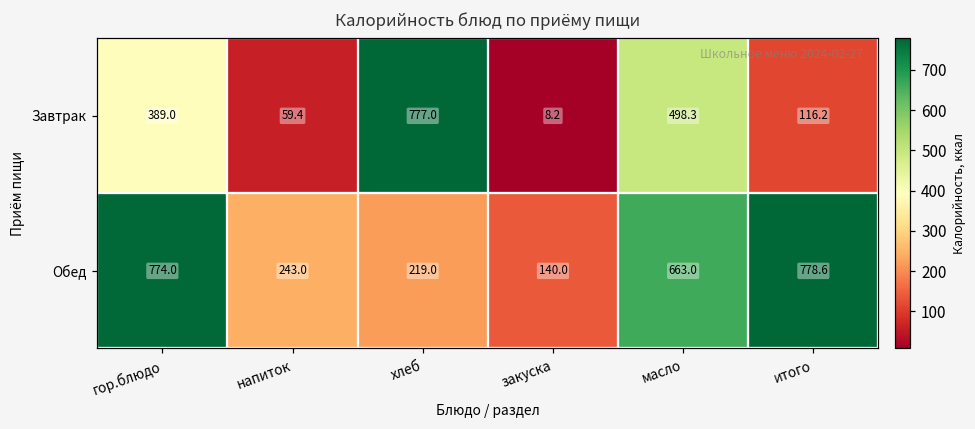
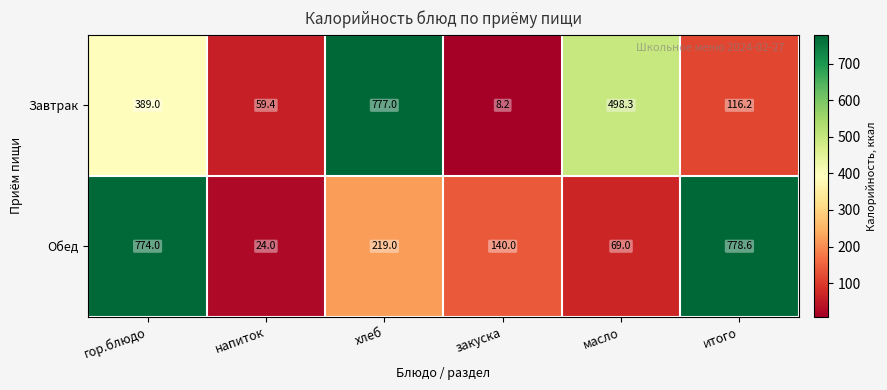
  {
    "Обед": {
-     "напиток": 243.0,
-     "масло": 663.0
+     "напиток": 24.0,
+     "масло": 69.0
    }
  }
